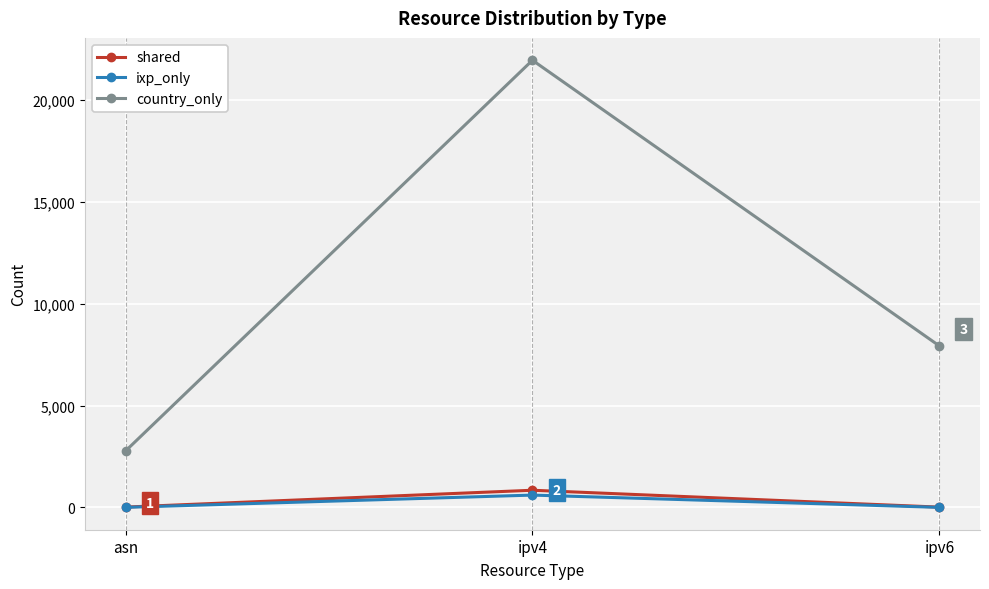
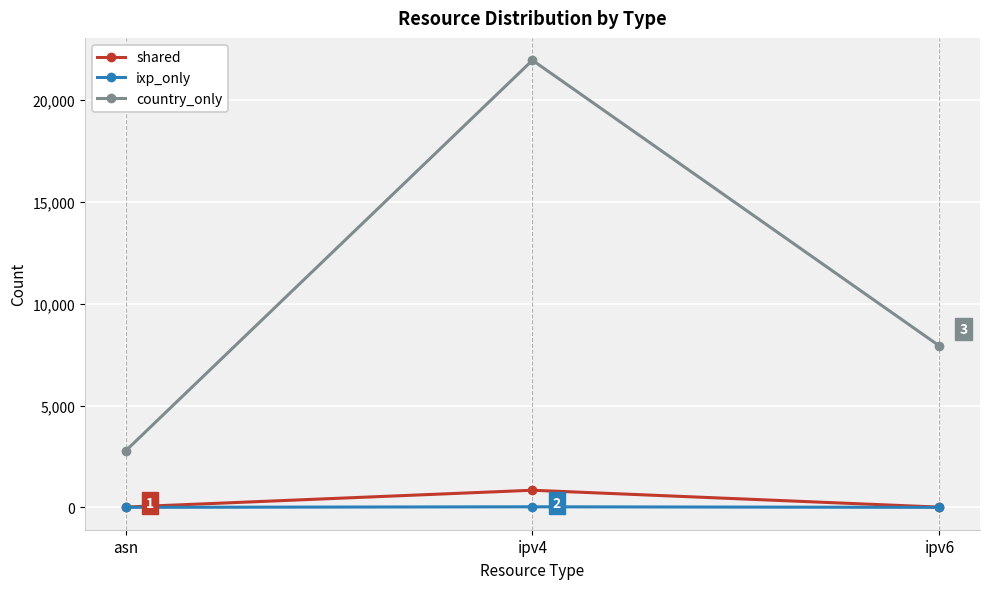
  {
    "shared": {
      "ipv4": "800"
    },
    "ixp_only": {
-     "ipv4": "600"
+     "ipv4": "0"
    },
    "country_only": {
      "asn": "2,800",
      "ipv4": "22,000"
    }
  }
